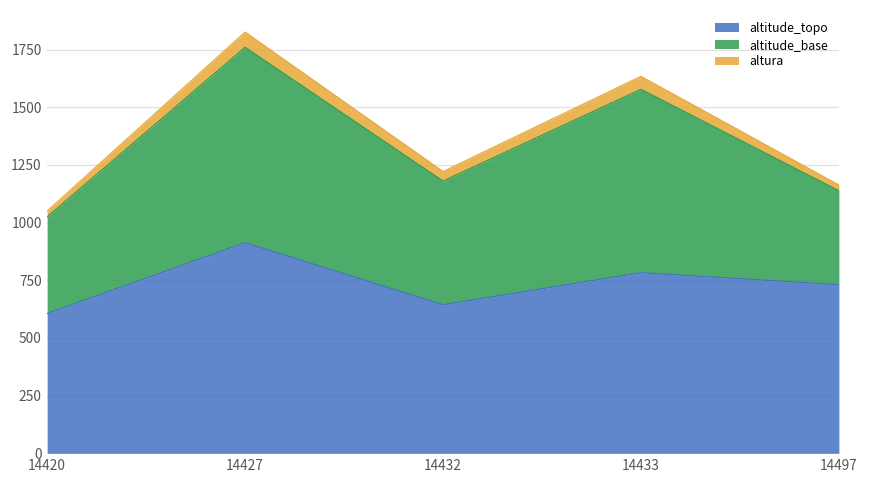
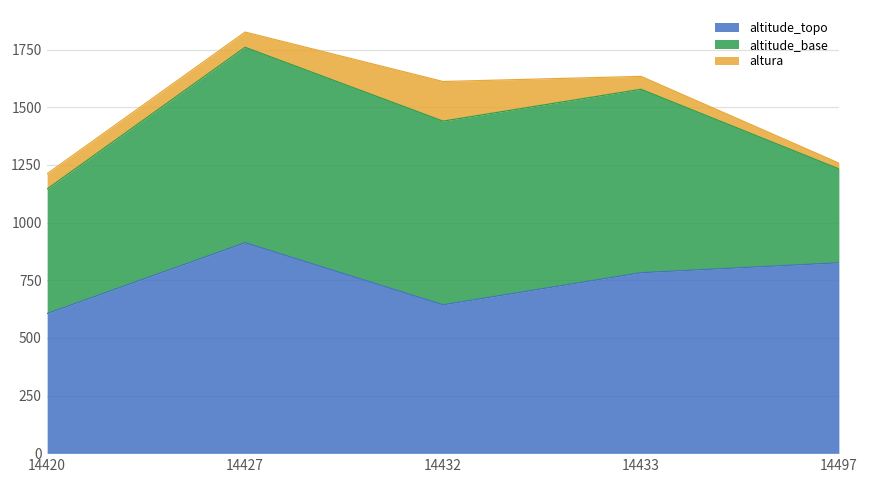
  {
    "altitude_topo": {
      "14420": 610,
      "14427": 910,
      "14432": 640,
      "14433": 780,
-     "14497": 730
+     "14497": 830
    },
    "altitude_base": {
-     "14420": 420,
+     "14420": 540,
      "14427": 850,
-     "14432": 540,
+     "14432": 800,
      "14433": 800,
      "14497": 410
    },
    "altura": {
-     "14420": 30,
+     "14420": 70,
      "14427": 70,
-     "14432": 40,
+     "14432": 170,
      "14433": 60,
      "14497": 30
    }
  }
